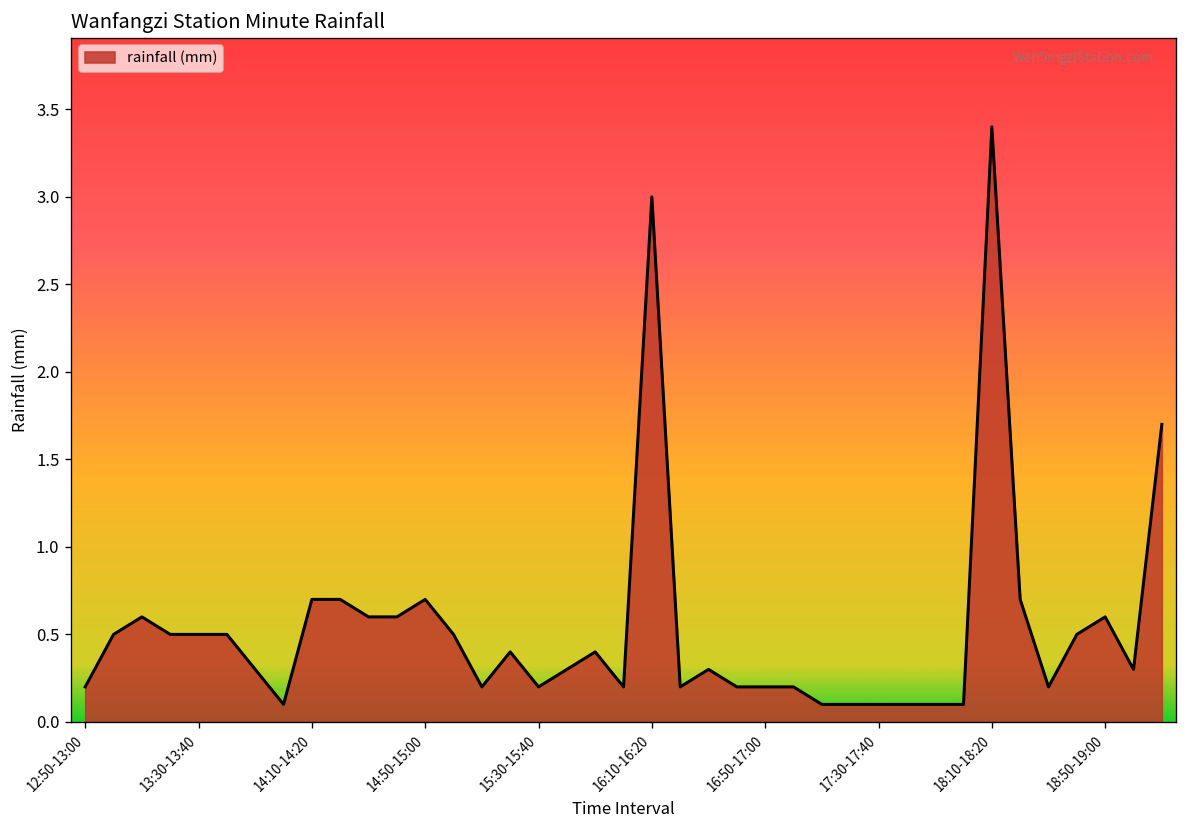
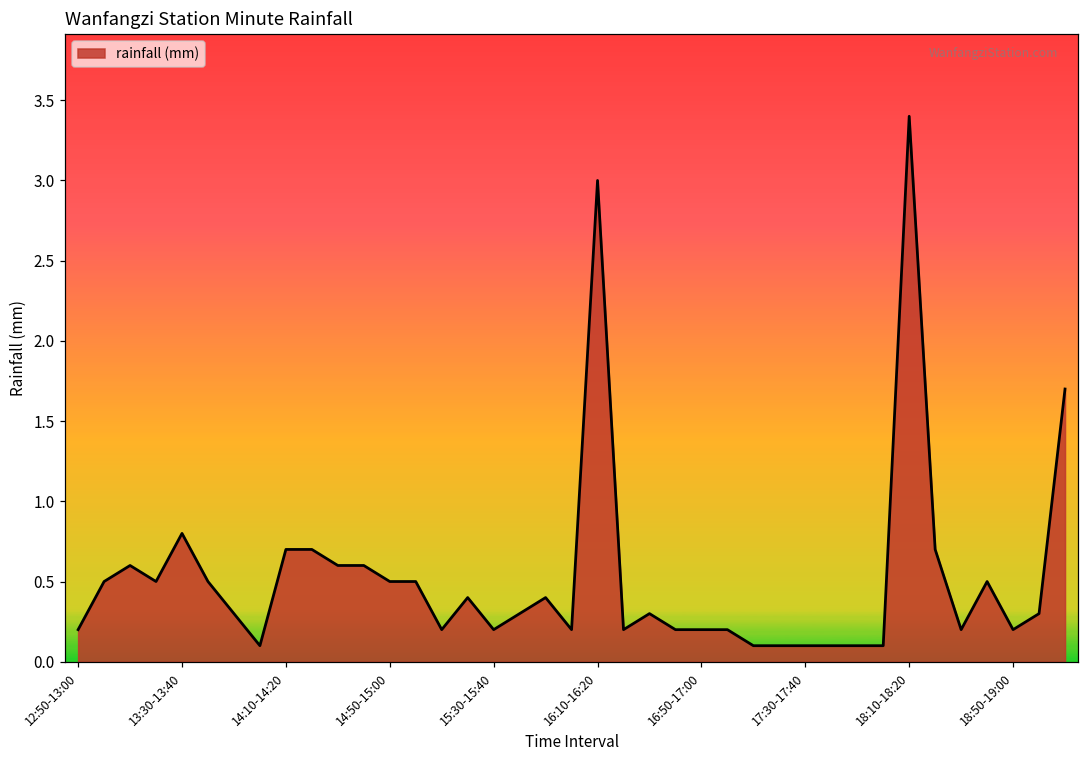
  {
    "12:50-13:00": 0.2,
-   "13:30-13:40": 0.5,
+   "13:30-13:40": 0.8,
    "14:10-14:20": 0.7,
-   "14:50-15:00": 0.7,
+   "14:50-15:00": 0.5,
    "15:30-15:40": 0.2,
    "16:10-16:20": 3.0,
    "16:50-17:00": 0.2,
    "17:30-17:40": 0.1,
    "18:10-18:20": 3.4,
-   "18:50-19:00": 0.6
+   "18:50-19:00": 0.2
  }
